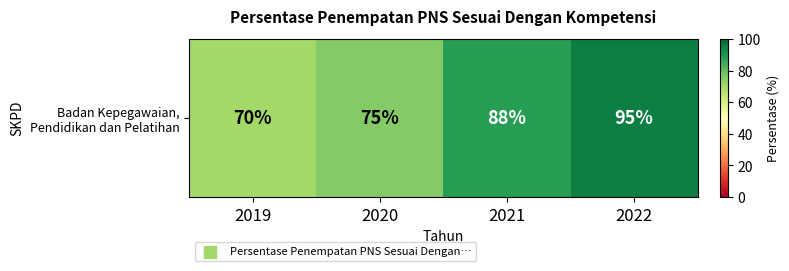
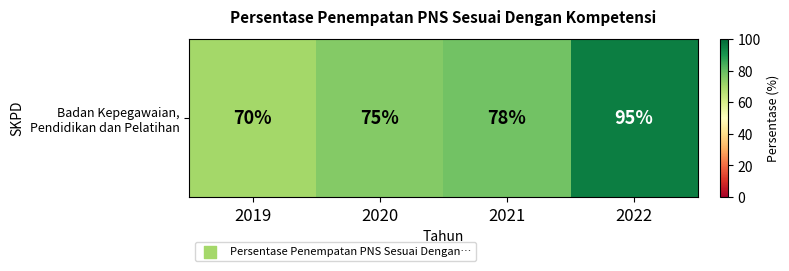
  {
    "Badan Kepegawaian, Pendidikan dan Pelatihan": {
      "2019": "70%",
      "2020": "75%",
-     "2021": "88%",
+     "2021": "78%",
      "2022": "95%"
    }
  }
